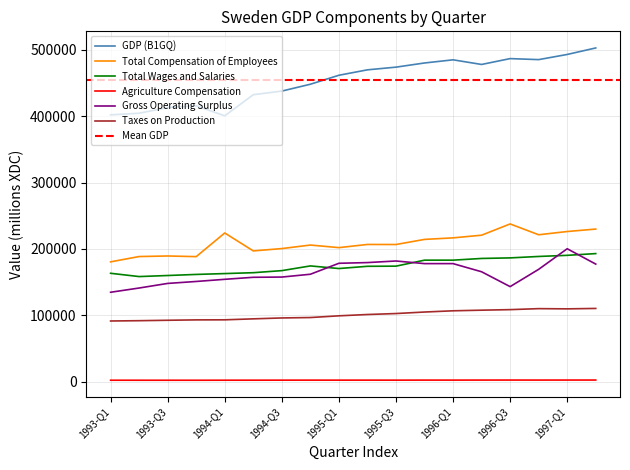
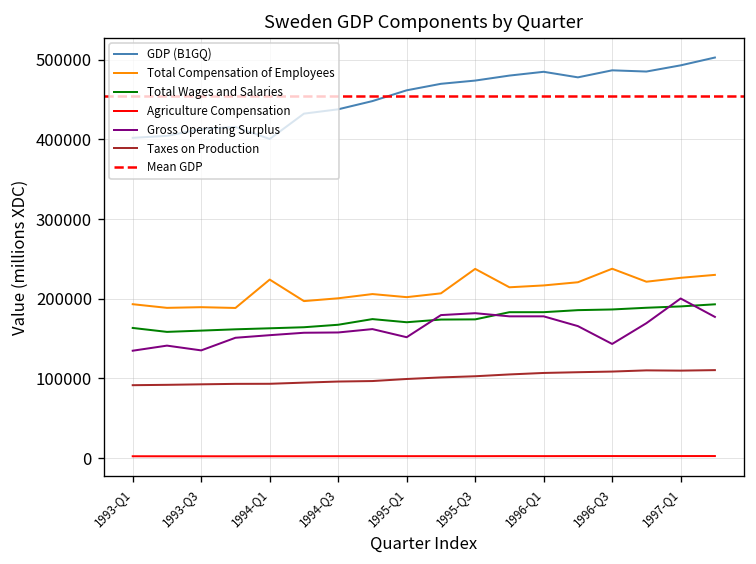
  {
    "GDP (B1GQ)": {
      "1995-Q1": 460000,
      "1995-Q3": 470000,
      "1996-Q1": 480000,
      "1996-Q3": 490000,
      "1997-Q1": 490000
    },
    "Total Compensation of Employees": {
-     "1993-Q1": 180000,
+     "1993-Q1": 190000,
      "1993-Q3": 190000,
      "1994-Q1": 220000,
      "1994-Q3": 200000,
      "1995-Q1": 200000,
-     "1995-Q3": 210000,
+     "1995-Q3": 240000,
      "1996-Q1": 220000,
      "1996-Q3": 240000,
      "1997-Q1": 230000
    },
    "Total Wages and Salaries": {
      "1993-Q1": 160000,
      "1993-Q3": 160000,
      "1994-Q1": 160000,
      "1994-Q3": 170000,
      "1995-Q1": 170000,
      "1995-Q3": 170000,
      "1996-Q1": 180000,
      "1996-Q3": 190000,
      "1997-Q1": 190000
    },
    "Agriculture Compensation": {
      "1993-Q1": 0,
      "1993-Q3": 0,
      "1994-Q1": 0,
      "1994-Q3": 0,
      "1995-Q1": 0,
      "1995-Q3": 0,
      "1996-Q1": 0,
      "1996-Q3": 0,
      "1997-Q1": 0
    },
    "Gross Operating Surplus": {
      "1993-Q1": 130000,
-     "1993-Q3": 150000,
+     "1993-Q3": 140000,
      "1994-Q1": 150000,
      "1994-Q3": 160000,
-     "1995-Q1": 180000,
+     "1995-Q1": 150000,
      "1995-Q3": 180000,
      "1996-Q1": 180000,
      "1996-Q3": 140000,
      "1997-Q1": 200000
    },
    "Taxes on Production": {
      "1993-Q1": 90000,
      "1993-Q3": 90000,
      "1994-Q1": 90000,
      "1994-Q3": 100000,
      "1995-Q1": 100000,
      "1995-Q3": 100000,
      "1996-Q1": 110000,
      "1996-Q3": 110000,
      "1997-Q1": 110000
    }
  }
